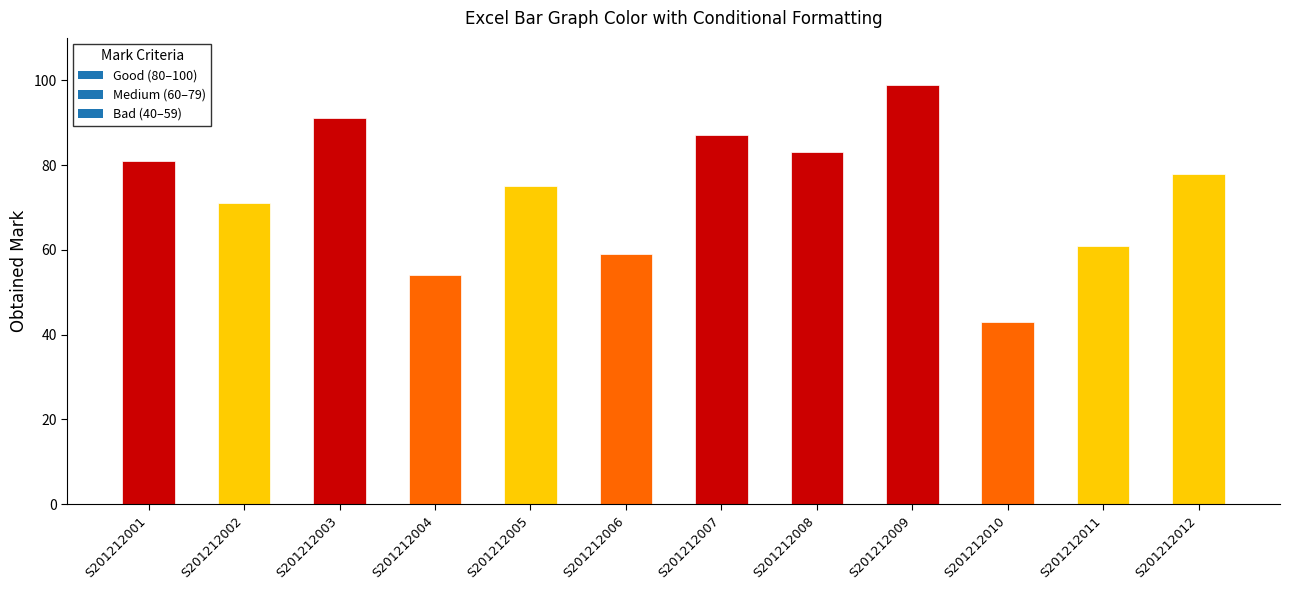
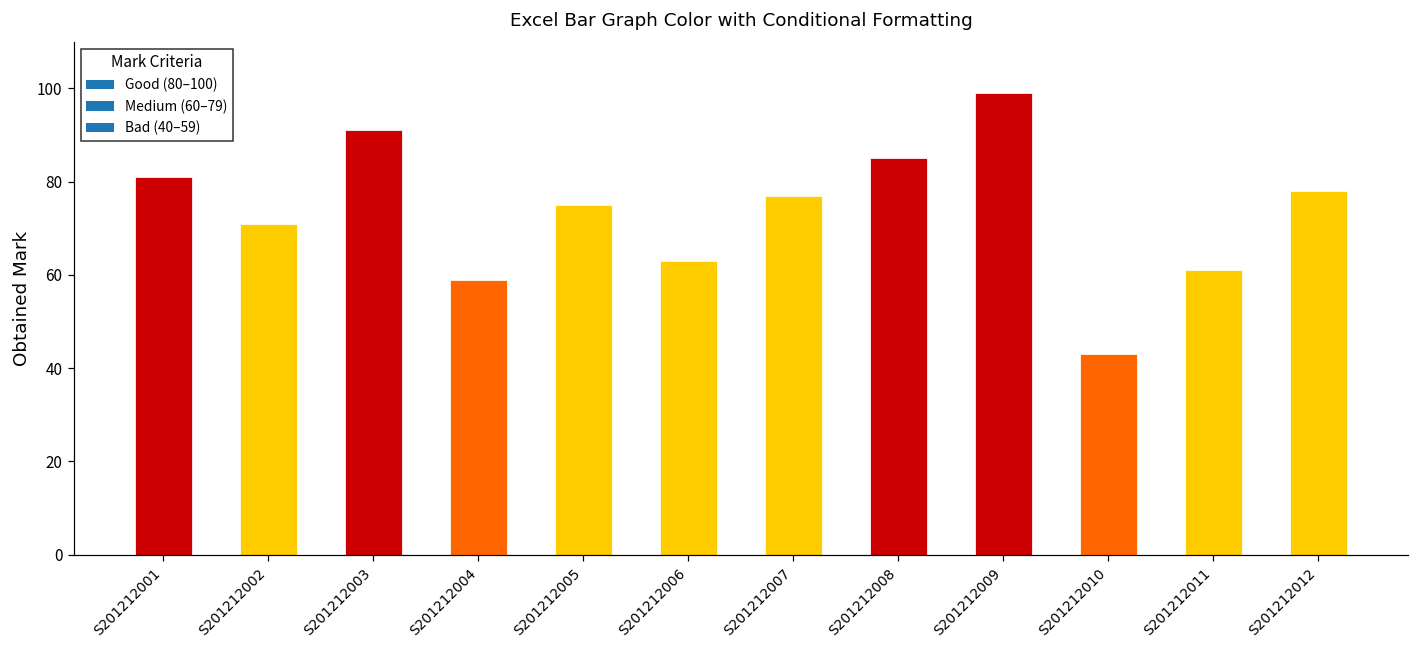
  {
    "S201212001": 81,
    "S201212002": 71,
    "S201212003": 91,
-   "S201212004": 54,
+   "S201212004": 59,
    "S201212005": 75,
-   "S201212006": 59,
-   "S201212007": 87,
-   "S201212008": 83,
+   "S201212006": 63,
+   "S201212007": 77,
+   "S201212008": 85,
    "S201212009": 99,
    "S201212010": 43,
    "S201212011": 61,
    "S201212012": 78
  }
